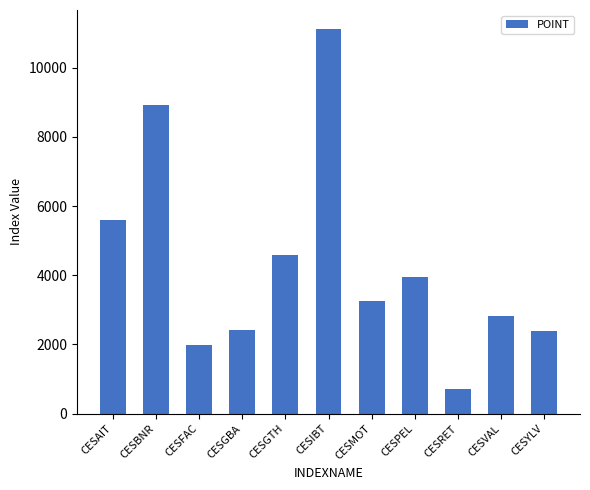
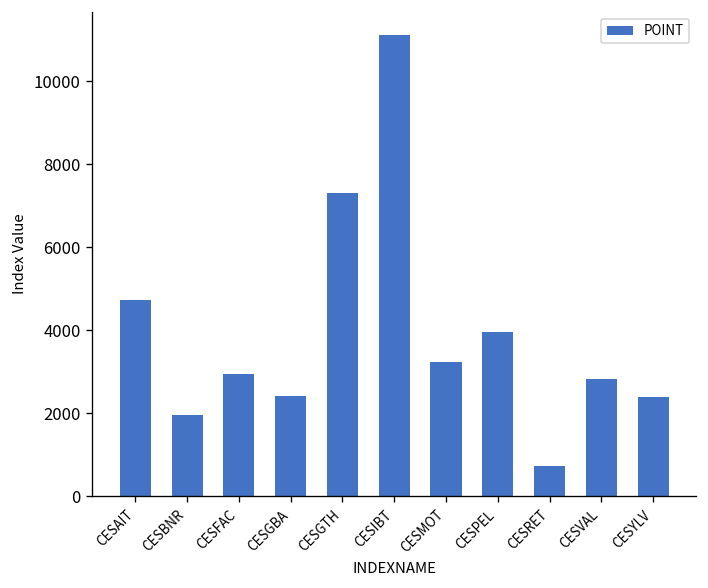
  {
-   "CESAIT": 5600,
-   "CESBNR": 8900,
-   "CESFAC": 2000,
+   "CESAIT": 4700,
+   "CESBNR": 2000,
+   "CESFAC": 2900,
    "CESGBA": 2400,
-   "CESGTH": 4600,
+   "CESGTH": 7300,
    "CESIBT": 11100,
    "CESMOT": 3200,
    "CESPEL": 4000,
    "CESRET": 700,
    "CESVAL": 2800,
    "CESYLV": 2400
  }
